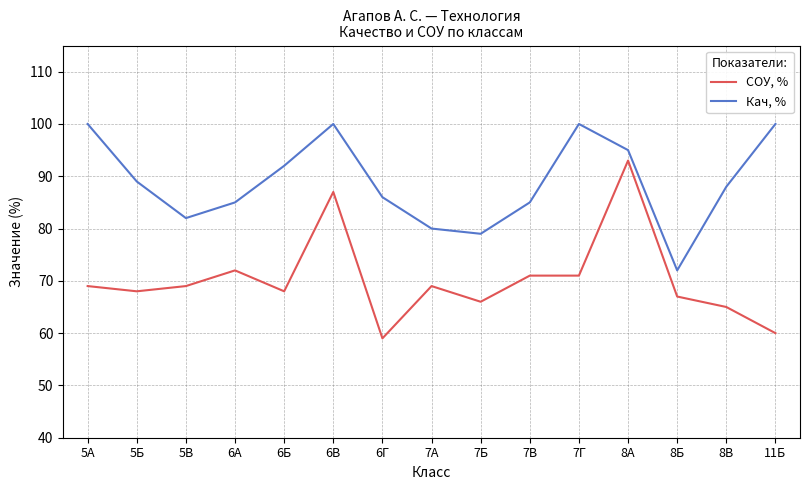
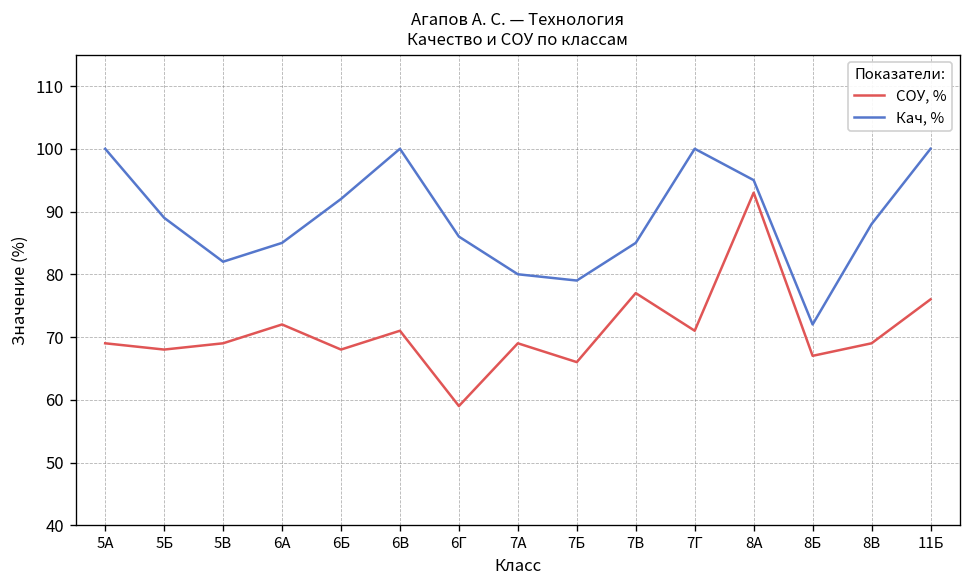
  {
    "СОУ, %": {
      "5А": 69,
      "5Б": 68,
      "5В": 69,
      "6А": 72,
      "6Б": 68,
-     "6В": 87,
+     "6В": 71,
      "6Г": 59,
      "7А": 69,
      "7Б": 66,
-     "7В": 71,
+     "7В": 77,
      "7Г": 71,
      "8А": 93,
      "8Б": 67,
-     "8В": 65,
-     "11Б": 60
+     "8В": 69,
+     "11Б": 76
    },
    "Кач, %": {
      "5А": 100,
      "5Б": 89,
      "5В": 82,
      "6А": 85,
      "6Б": 92,
      "6В": 100,
      "6Г": 86,
      "7А": 80,
      "7Б": 79,
      "7В": 85,
      "7Г": 100,
      "8А": 95,
      "8Б": 72,
      "8В": 88,
      "11Б": 100
    }
  }
